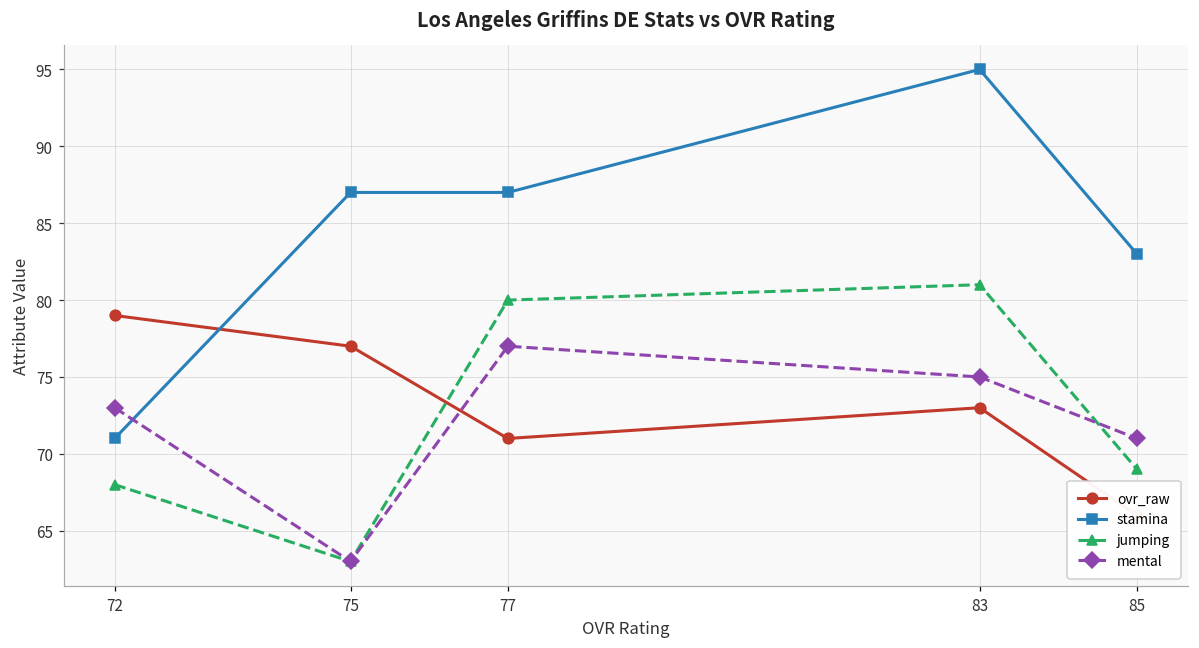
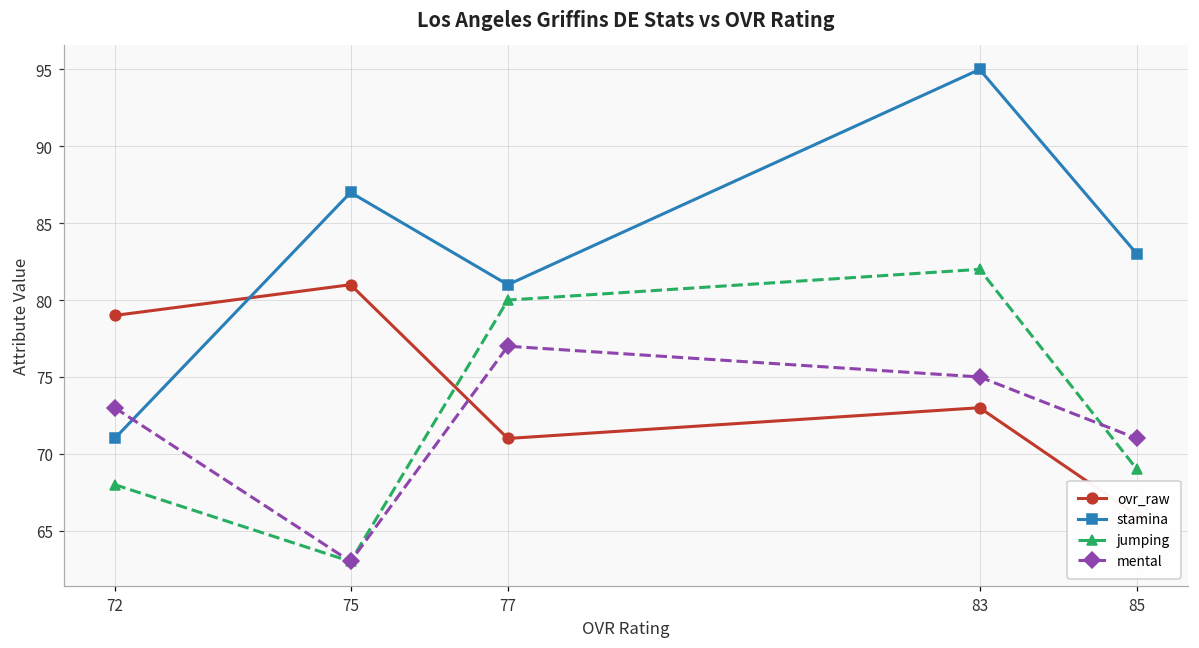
  {
    "ovr_raw": {
      "72": 79,
-     "75": 77,
+     "75": 81,
      "77": 71,
      "83": 73
    },
    "stamina": {
      "72": 71,
      "75": 87,
-     "77": 87,
+     "77": 81,
      "83": 95,
      "85": 83
    },
    "jumping": {
      "72": 68,
      "77": 80,
-     "83": 81,
+     "83": 82,
      "85": 69
    },
    "mental": {
      "72": 73,
      "77": 77,
      "83": 75,
      "85": 71
    }
  }
